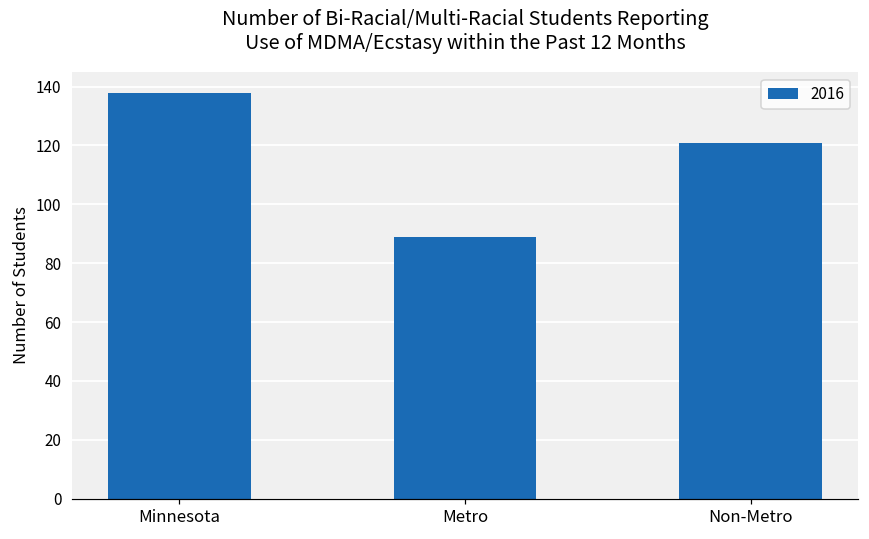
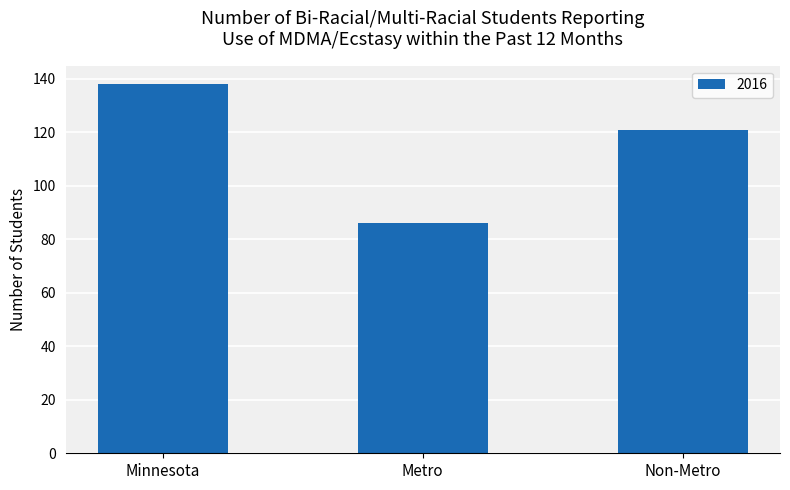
  {
    "Minnesota": 138,
-   "Metro": 89,
+   "Metro": 86,
    "Non-Metro": 121
  }
